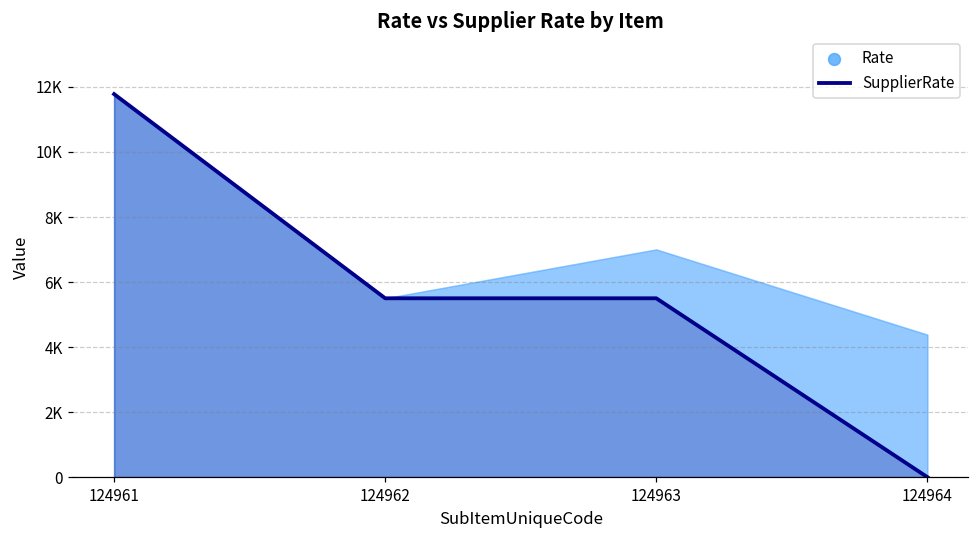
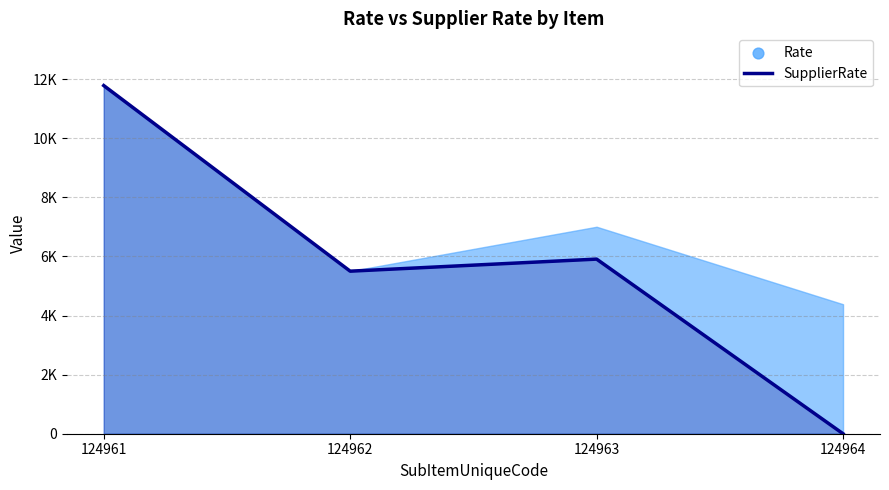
  {
    "Rate": {
      "124963": 7000,
      "124964": 4400
    },
    "SupplierRate": {
-     "124963": 5500,
+     "124963": 5900,
      "124964": 0
    }
  }
